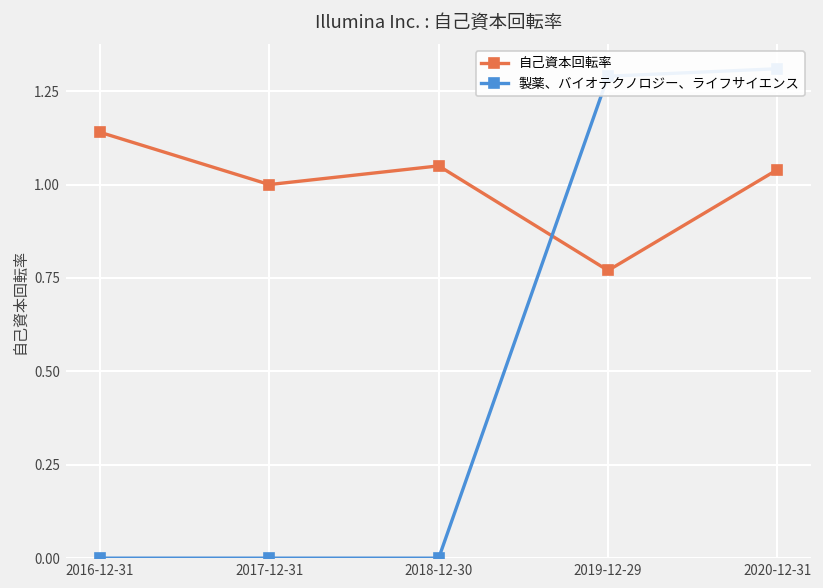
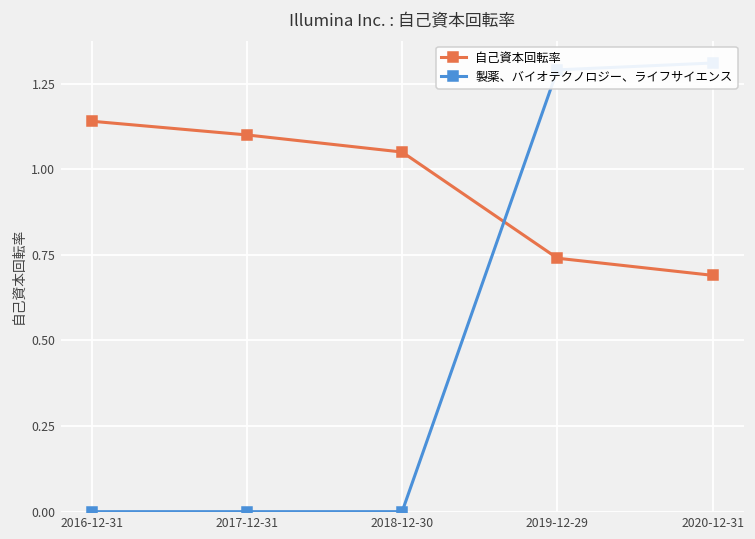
  {
    "自己資本回転率": {
      "2016-12-31": 1.14,
-     "2017-12-31": 1.0,
+     "2017-12-31": 1.1,
      "2018-12-30": 1.05,
-     "2019-12-29": 0.77,
-     "2020-12-31": 1.04
+     "2019-12-29": 0.74,
+     "2020-12-31": 0.69
    },
    "製薬、バイオテクノロジー、ライフサイエンス": {
      "2016-12-31": 0.00,
      "2017-12-31": 0.00,
      "2018-12-30": 0.00
    }
  }
